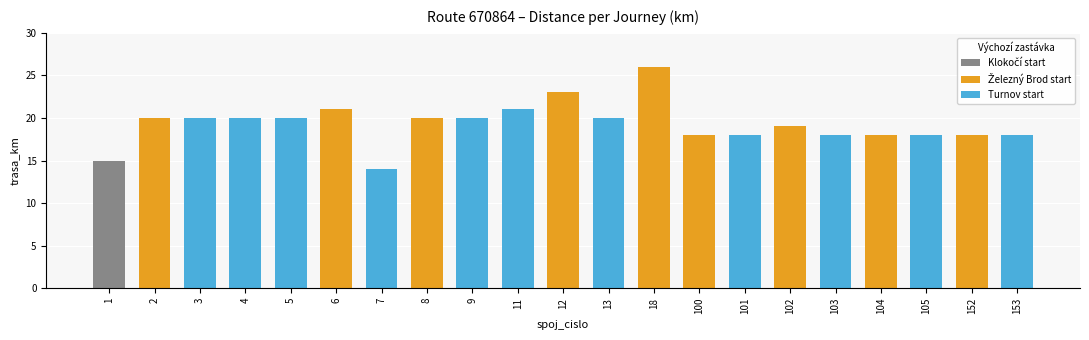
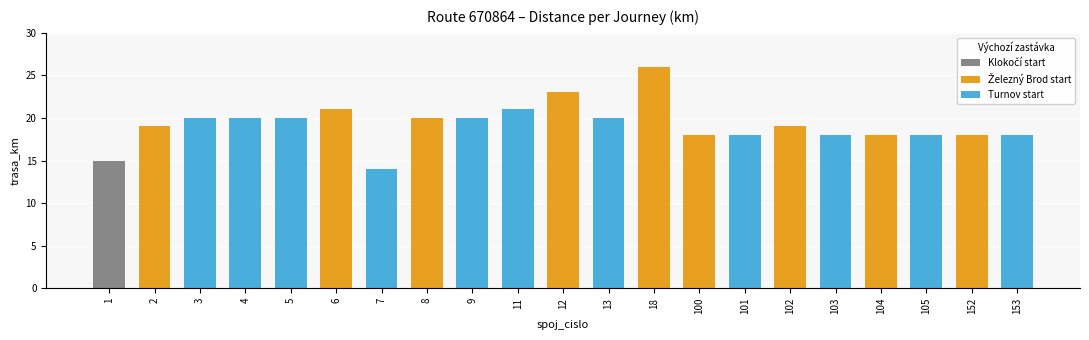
  {
    "Klokočí start": {
      "1": 15
    },
    "Železný Brod start": {
-     "2": 20,
+     "2": 19,
      "6": 21,
      "8": 20,
      "12": 23,
      "18": 26,
      "100": 18,
      "102": 19,
      "104": 18,
      "152": 18
    },
    "Turnov start": {
      "3": 20,
      "4": 20,
      "5": 20,
      "7": 14,
      "9": 20,
      "11": 21,
      "13": 20,
      "101": 18,
      "103": 18,
      "105": 18,
      "153": 18
    }
  }
